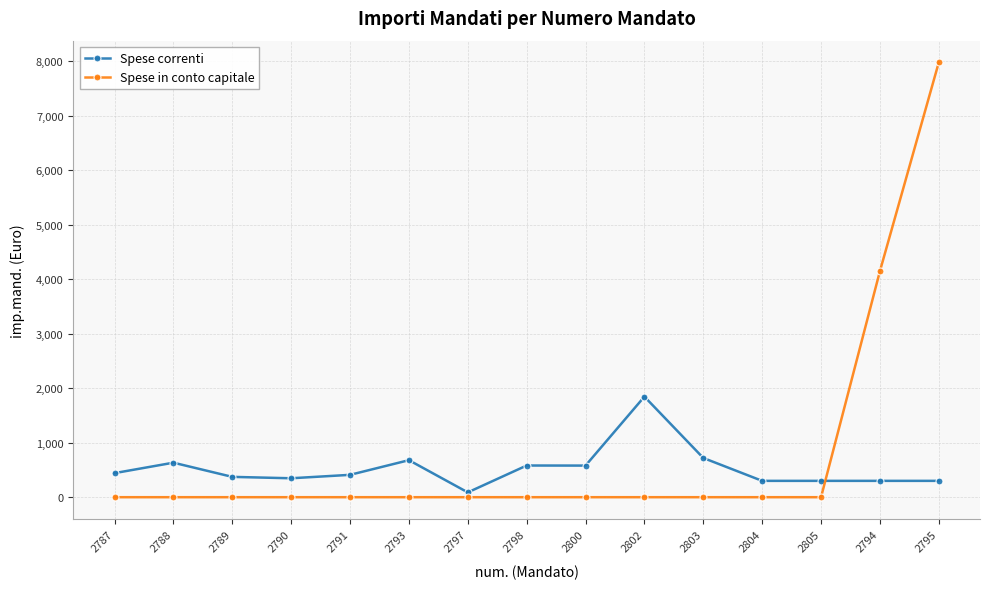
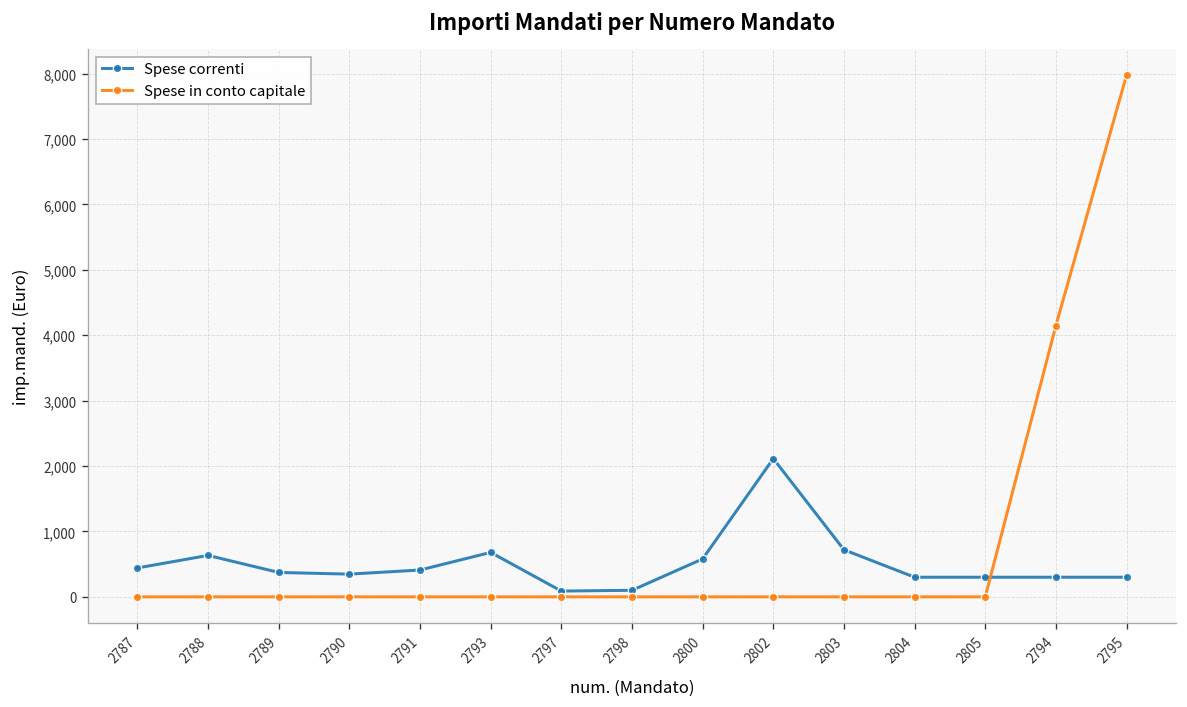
  {
    "Spese correnti": {
      "2787": "400",
      "2788": "600",
      "2789": "400",
      "2790": "300",
      "2791": "400",
      "2793": "700",
      "2797": "100",
-     "2798": "600",
+     "2798": "100",
      "2800": "600",
-     "2802": "1,800",
+     "2802": "2,100",
      "2803": "700",
      "2804": "300",
      "2805": "300",
      "2794": "300",
      "2795": "300"
    },
    "Spese in conto capitale": {
      "2787": "0",
      "2788": "0",
      "2789": "0",
      "2790": "0",
      "2791": "0",
      "2793": "0",
      "2797": "0",
      "2798": "0",
      "2800": "0",
      "2802": "0",
      "2803": "0",
      "2804": "0",
      "2805": "0",
      "2794": "4,100",
      "2795": "8,000"
    }
  }
